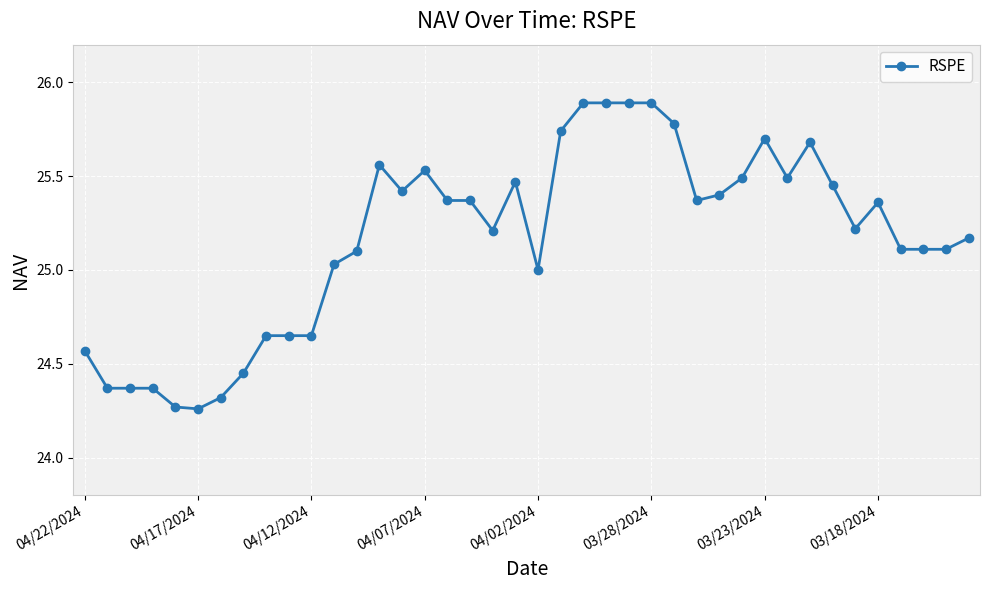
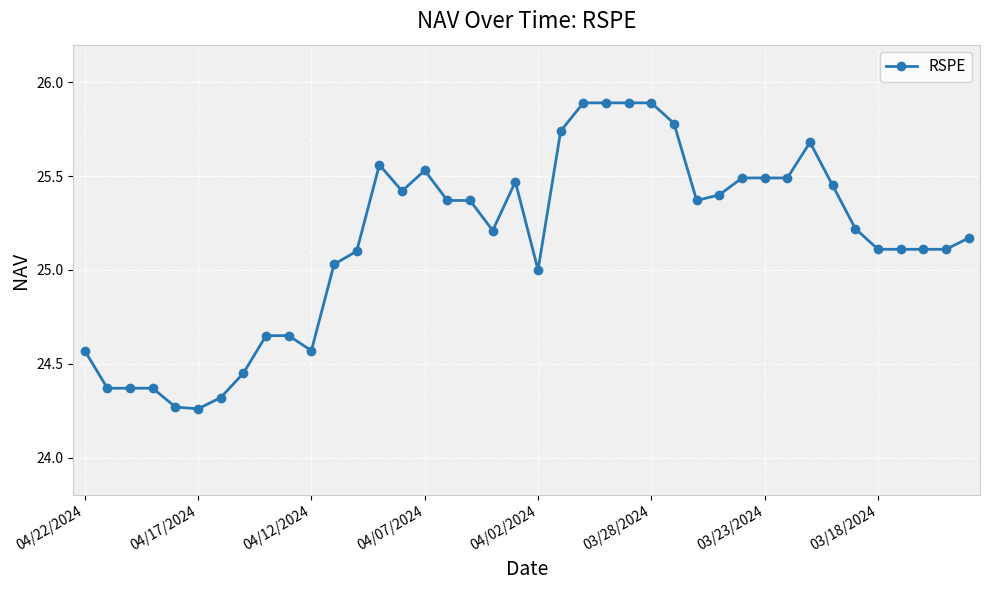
  {
    "04/22/2024": 24.57,
    "04/17/2024": 24.26,
-   "04/12/2024": 24.65,
+   "04/12/2024": 24.57,
    "04/07/2024": 25.53,
    "04/02/2024": 25.00,
    "03/28/2024": 25.89,
-   "03/23/2024": 25.70,
-   "03/18/2024": 25.36
+   "03/23/2024": 25.49,
+   "03/18/2024": 25.11
  }
